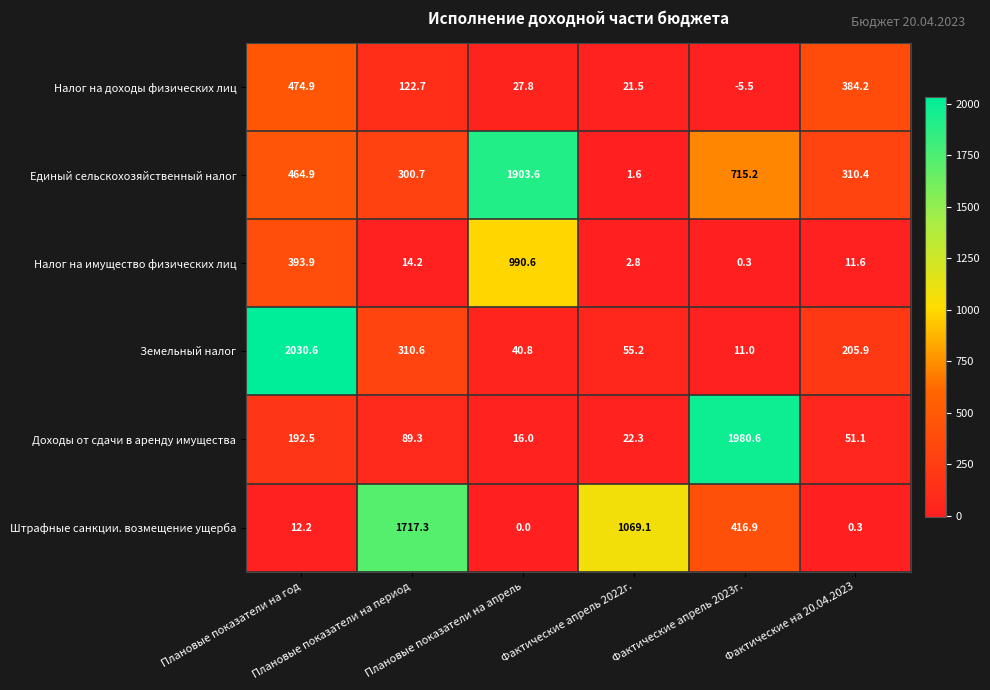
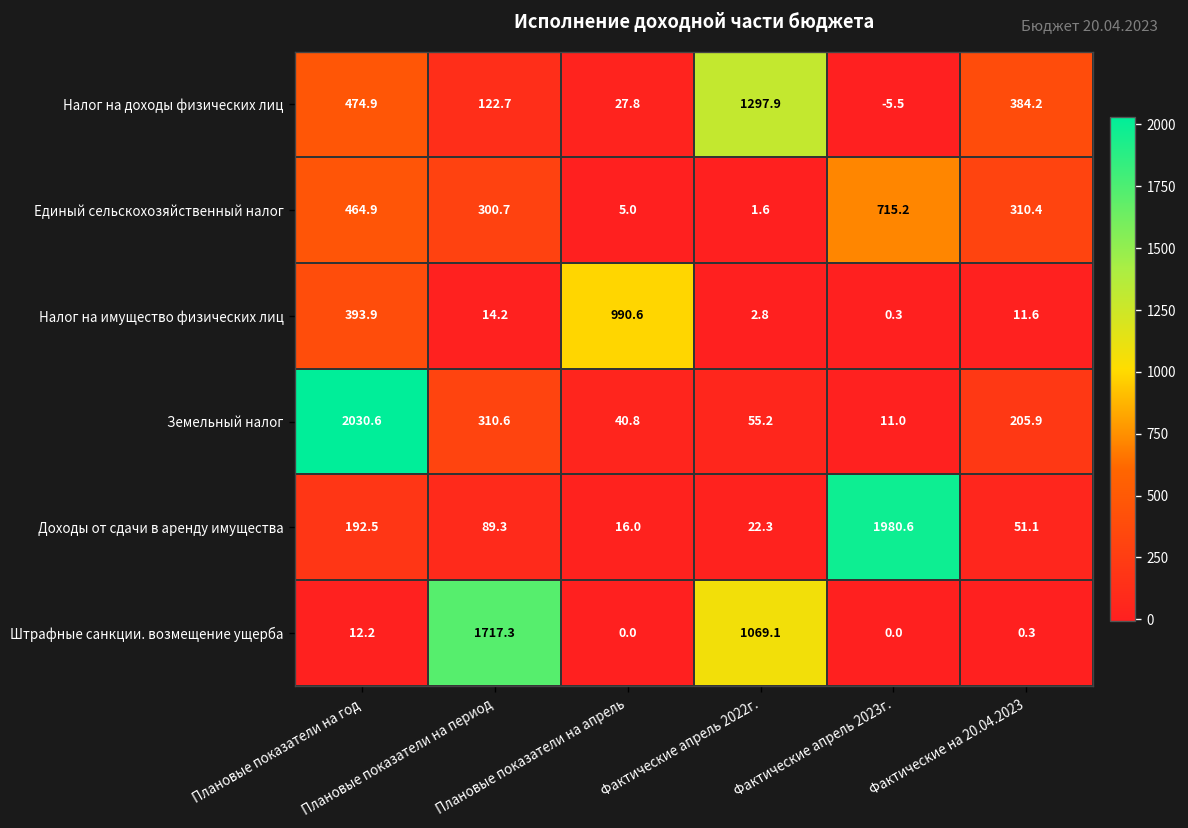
  {
    "Налог на доходы физических лиц": {
      "Плановые показатели на год": 474.9,
      "Плановые показатели на период": 122.7,
      "Плановые показатели на апрель": 27.8,
-     "Фактические апрель 2022г.": 21.5,
+     "Фактические апрель 2022г.": 1297.9,
      "Фактические апрель 2023г.": -5.5,
      "Фактические на 20.04.2023": 384.2
    },
    "Единый сельскохозяйственный налог": {
      "Плановые показатели на год": 464.9,
      "Плановые показатели на период": 300.7,
-     "Плановые показатели на апрель": 1903.6,
+     "Плановые показатели на апрель": 5.0,
      "Фактические апрель 2022г.": 1.6,
      "Фактические апрель 2023г.": 715.2,
      "Фактические на 20.04.2023": 310.4
    },
    "Налог на имущество физических лиц": {
      "Плановые показатели на год": 393.9,
      "Плановые показатели на период": 14.2,
      "Плановые показатели на апрель": 990.6,
      "Фактические апрель 2022г.": 2.8,
      "Фактические апрель 2023г.": 0.3,
      "Фактические на 20.04.2023": 11.6
    },
    "Земельный налог": {
      "Плановые показатели на год": 2030.6,
      "Плановые показатели на период": 310.6,
      "Плановые показатели на апрель": 40.8,
      "Фактические апрель 2022г.": 55.2,
      "Фактические апрель 2023г.": 11.0,
      "Фактические на 20.04.2023": 205.9
    },
    "Доходы от сдачи в аренду имущества": {
      "Плановые показатели на год": 192.5,
      "Плановые показатели на период": 89.3,
      "Плановые показатели на апрель": 16.0,
      "Фактические апрель 2022г.": 22.3,
      "Фактические апрель 2023г.": 1980.6,
      "Фактические на 20.04.2023": 51.1
    },
    "Штрафные санкции. возмещение ущерба": {
      "Плановые показатели на год": 12.2,
      "Плановые показатели на период": 1717.3,
      "Плановые показатели на апрель": 0.0,
      "Фактические апрель 2022г.": 1069.1,
-     "Фактические апрель 2023г.": 416.9,
+     "Фактические апрель 2023г.": 0.0,
      "Фактические на 20.04.2023": 0.3
    }
  }
